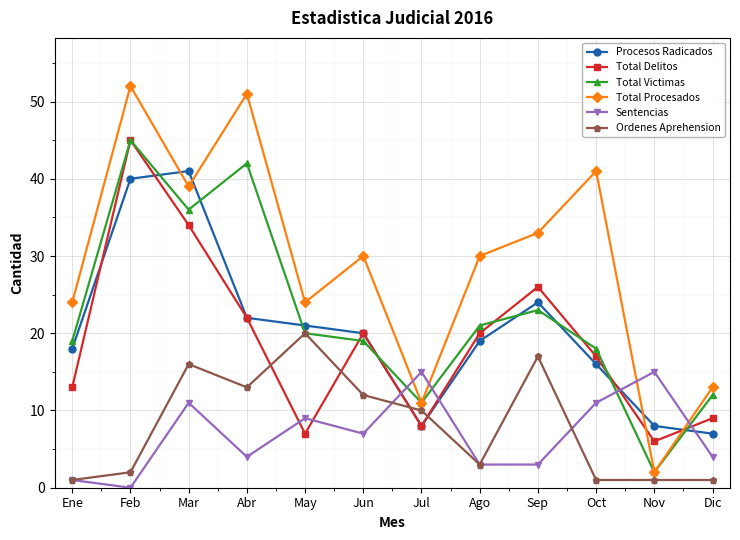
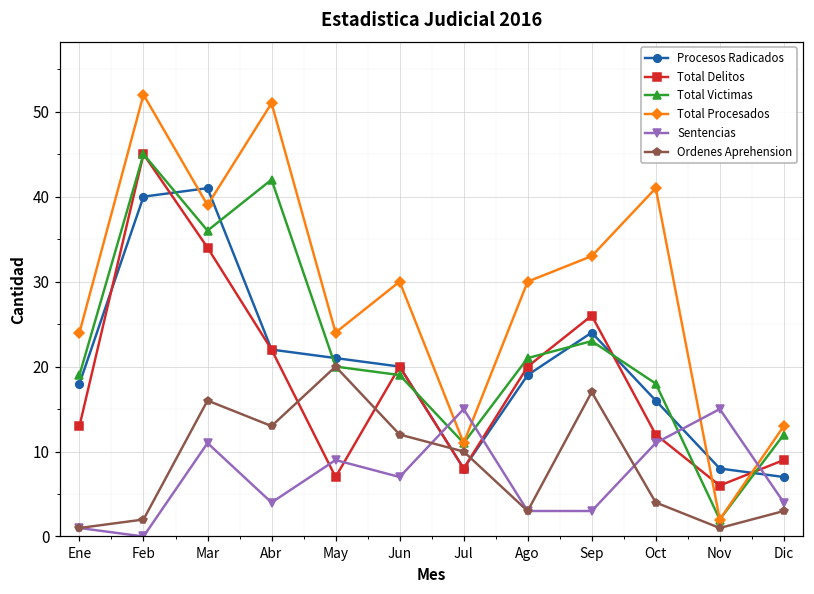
  {
    "Procesos Radicados": {
      "Ene": 18,
      "Feb": 40,
      "Mar": 41,
      "May": 21,
      "Ago": 19,
      "Sep": 24,
      "Oct": 16,
      "Nov": 8,
      "Dic": 7
    },
    "Total Delitos": {
      "Ene": 13,
      "Mar": 34,
      "May": 7,
      "Ago": 20,
      "Sep": 26,
-     "Oct": 17,
+     "Oct": 12,
      "Nov": 6,
      "Dic": 9
    },
    "Total Victimas": {
      "Ene": 19,
      "Mar": 36,
      "Abr": 42,
      "Jun": 19,
      "Ago": 21,
      "Sep": 23,
      "Oct": 18,
      "Dic": 12
    },
    "Total Procesados": {
      "Ene": 24,
      "Feb": 52,
      "Mar": 39,
      "Abr": 51,
      "May": 24,
      "Jun": 30,
      "Ago": 30,
      "Sep": 33,
      "Oct": 41,
      "Dic": 13
    },
    "Sentencias": {
      "Feb": 0,
      "Mar": 11,
      "Abr": 4,
      "May": 9,
      "Jun": 7,
      "Jul": 15,
      "Sep": 3,
      "Oct": 11,
      "Nov": 15,
      "Dic": 4
    },
    "Ordenes Aprehension": {
      "Feb": 2,
      "Mar": 16,
      "Abr": 13,
      "Jun": 12,
      "Jul": 10,
      "Sep": 17,
-     "Oct": 1,
+     "Oct": 4,
      "Nov": 1,
-     "Dic": 1
+     "Dic": 3
    }
  }
